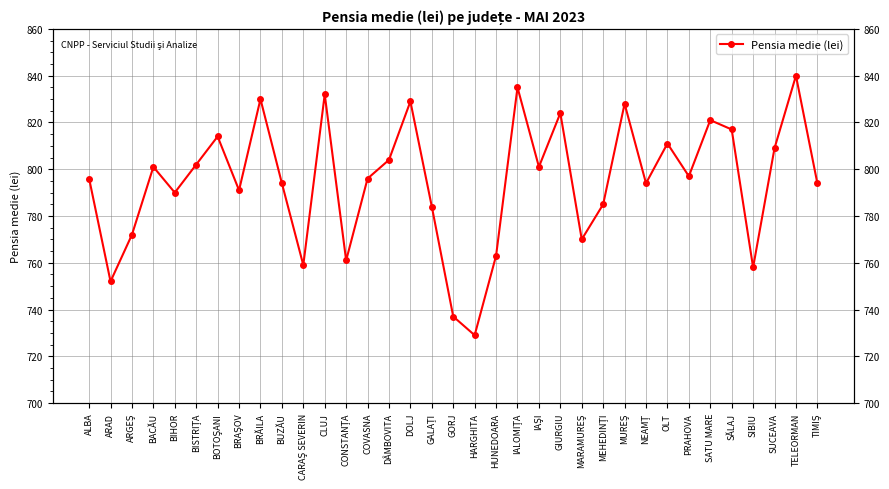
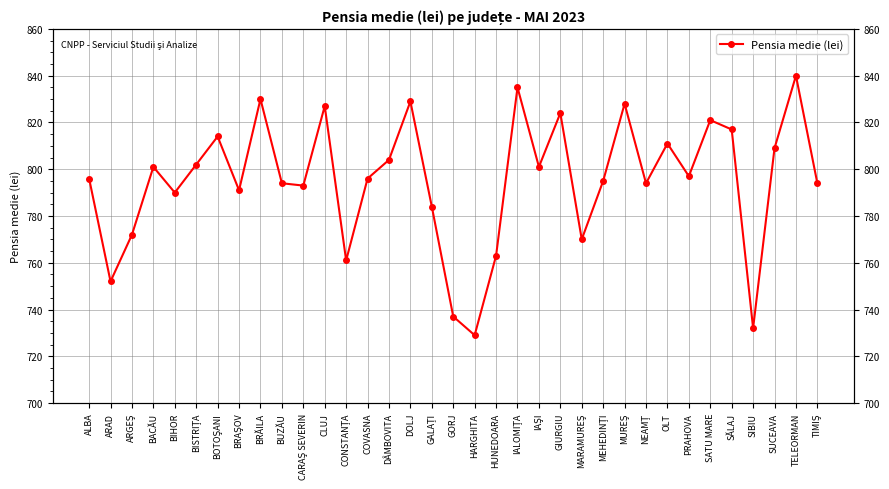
  {
    "ALBA": 796,
    "ARAD": 752,
    "ARGEŞ": 772,
    "BACĂU": 801,
    "BIHOR": 790,
    "BISTRIŢA": 802,
    "BOTOŞANI": 814,
    "BRAŞOV": 791,
    "BRĂILA": 830,
    "BUZĂU": 794,
-   "CARAŞ SEVERIN": 759,
-   "CLUJ": 832,
+   "CARAŞ SEVERIN": 793,
+   "CLUJ": 827,
    "CONSTANŢA": 761,
    "COVASNA": 796,
    "DÂMBOVITA": 804,
    "DOLJ": 829,
    "GALAŢI": 784,
    "GORJ": 737,
    "HARGHITA": 729,
    "HUNEDOARA": 763,
    "IALOMIŢA": 835,
    "IAŞI": 801,
    "GIURGIU": 824,
    "MARAMUREŞ": 770,
-   "MEHEDINŢI": 785,
+   "MEHEDINŢI": 795,
    "MUREŞ": 828,
    "NEAMŢ": 794,
    "OLT": 811,
    "PRAHOVA": 797,
    "SATU MARE": 821,
    "SĂLAJ": 817,
-   "SIBIU": 758,
+   "SIBIU": 732,
    "SUCEAVA": 809,
    "TELEORMAN": 840,
    "TIMIŞ": 794
  }
